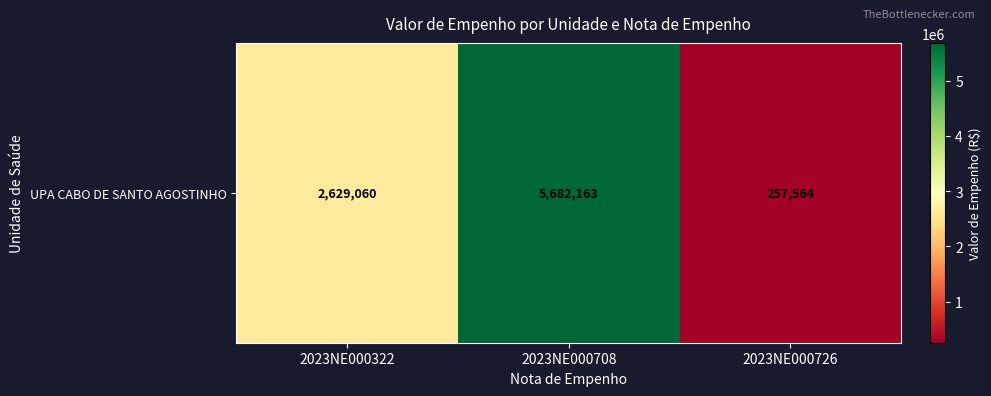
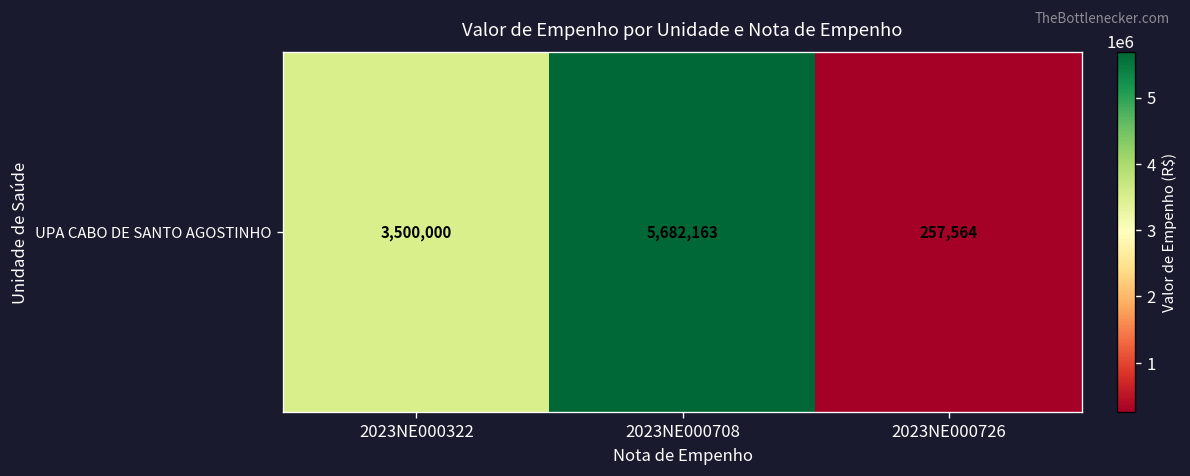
  {
    "UPA CABO DE SANTO AGOSTINHO": {
-     "2023NE000322": "2,629,060",
+     "2023NE000322": "3,500,000",
      "2023NE000708": "5,682,163",
      "2023NE000726": "257,564"
    }
  }
